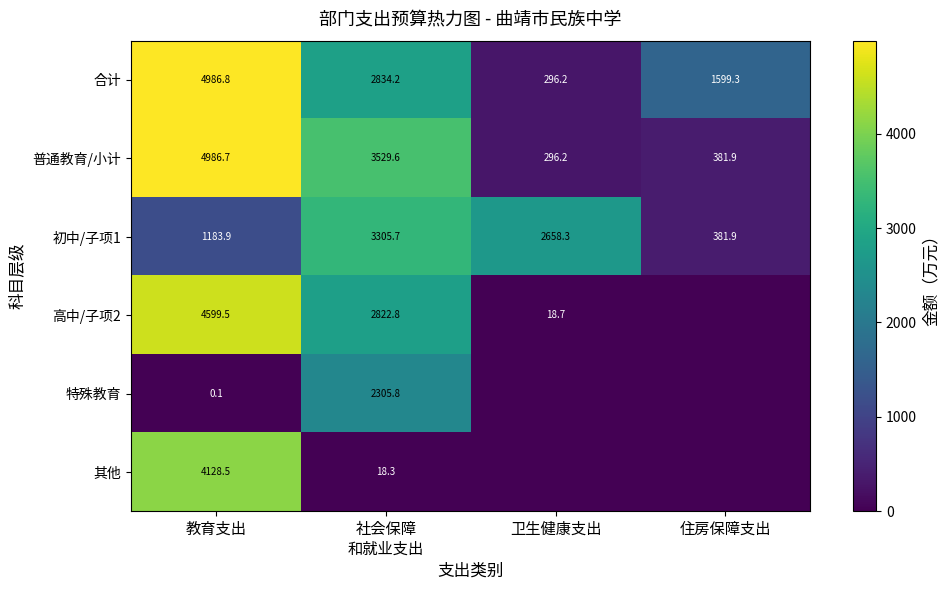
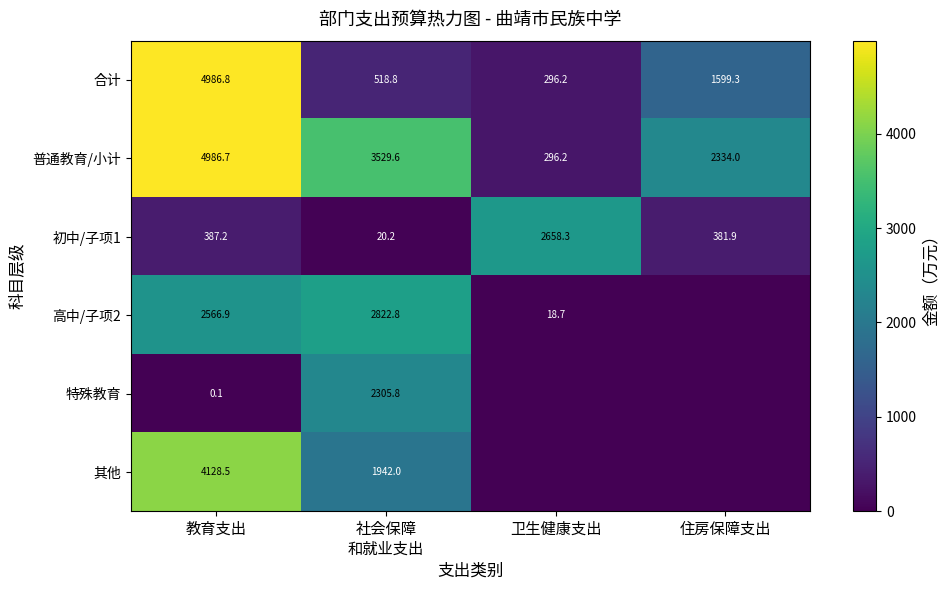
  {
    "合计": {
      "教育支出": 4986.8,
-     "社会保障 和就业支出": 2834.2,
+     "社会保障 和就业支出": 518.8,
      "卫生健康支出": 296.2,
      "住房保障支出": 1599.3
    },
    "普通教育/小计": {
      "教育支出": 4986.7,
      "社会保障 和就业支出": 3529.6,
      "卫生健康支出": 296.2,
-     "住房保障支出": 381.9
+     "住房保障支出": 2334.0
    },
    "初中/子项1": {
-     "教育支出": 1183.9,
-     "社会保障 和就业支出": 3305.7,
+     "教育支出": 387.2,
+     "社会保障 和就业支出": 20.2,
      "卫生健康支出": 2658.3,
      "住房保障支出": 381.9
    },
    "高中/子项2": {
-     "教育支出": 4599.5,
+     "教育支出": 2566.9,
      "社会保障 和就业支出": 2822.8,
      "卫生健康支出": 18.7
    },
    "特殊教育": {
      "教育支出": 0.1,
      "社会保障 和就业支出": 2305.8
    },
    "其他": {
      "教育支出": 4128.5,
-     "社会保障 和就业支出": 18.3
+     "社会保障 和就业支出": 1942.0
    }
  }
